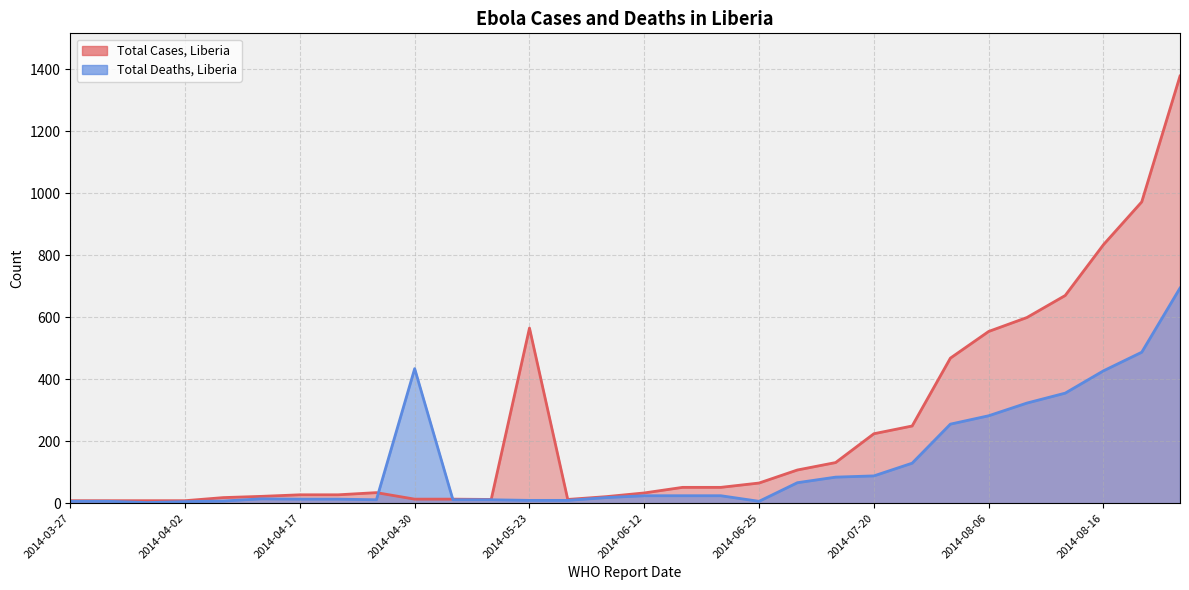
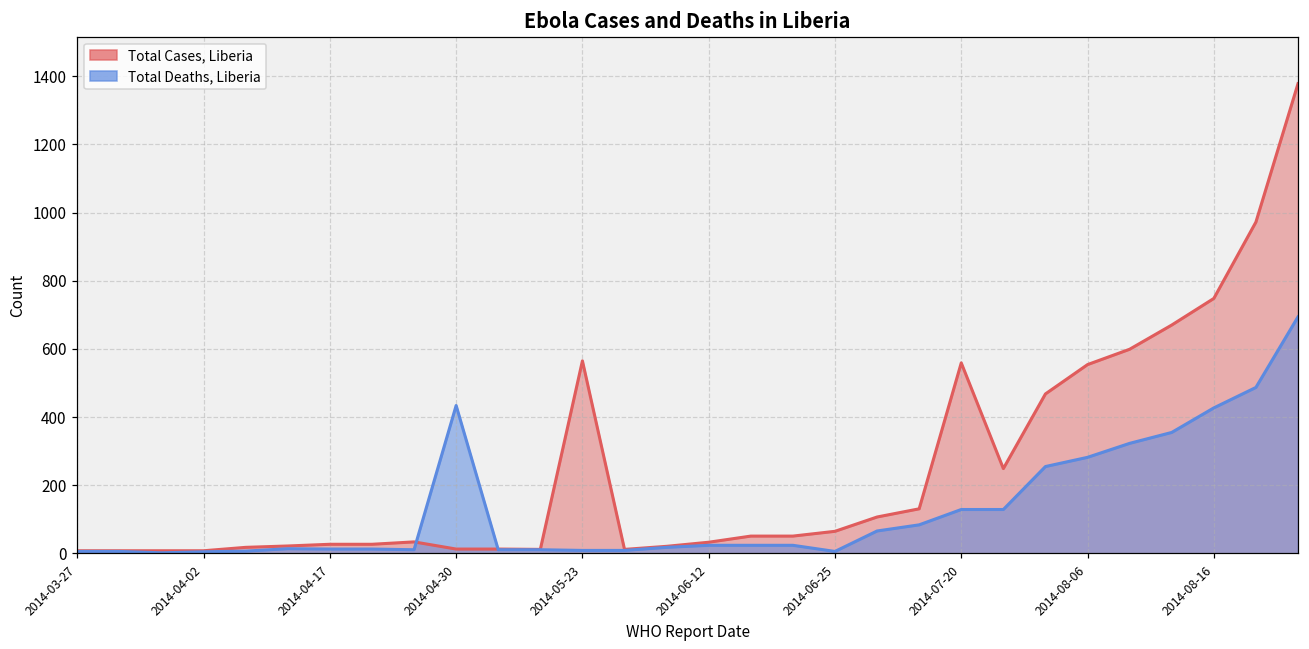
  {
    "Total Cases, Liberia": {
      "2014-04-17": 30,
      "2014-04-30": 10,
      "2014-05-23": 570,
      "2014-06-12": 30,
      "2014-06-25": 70,
-     "2014-07-20": 220,
+     "2014-07-20": 560,
      "2014-08-06": 550,
-     "2014-08-16": 830
+     "2014-08-16": 750
    },
    "Total Deaths, Liberia": {
      "2014-04-17": 10,
      "2014-04-30": 430,
      "2014-05-23": 10,
      "2014-06-12": 20,
      "2014-06-25": 10,
-     "2014-07-20": 90,
+     "2014-07-20": 130,
      "2014-08-06": 280,
      "2014-08-16": 430
    }
  }
